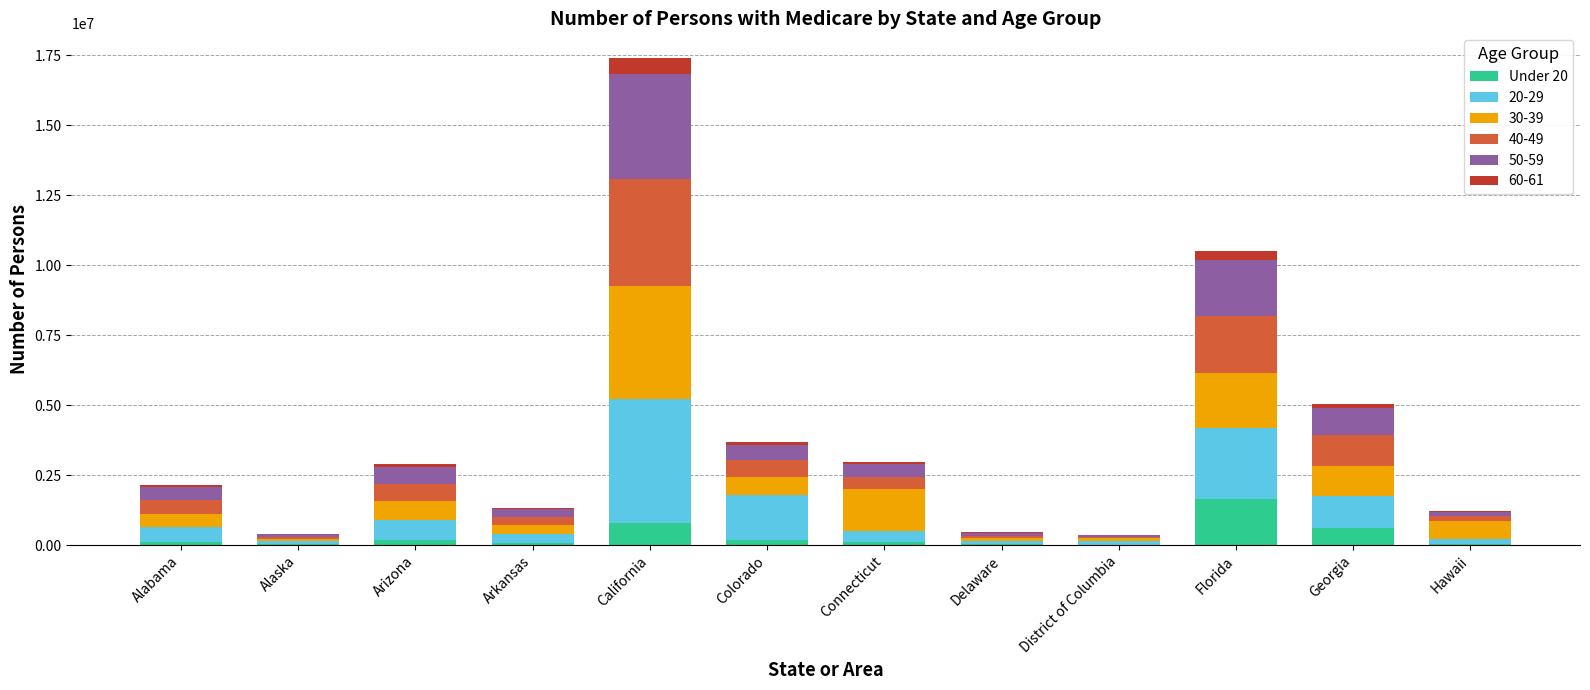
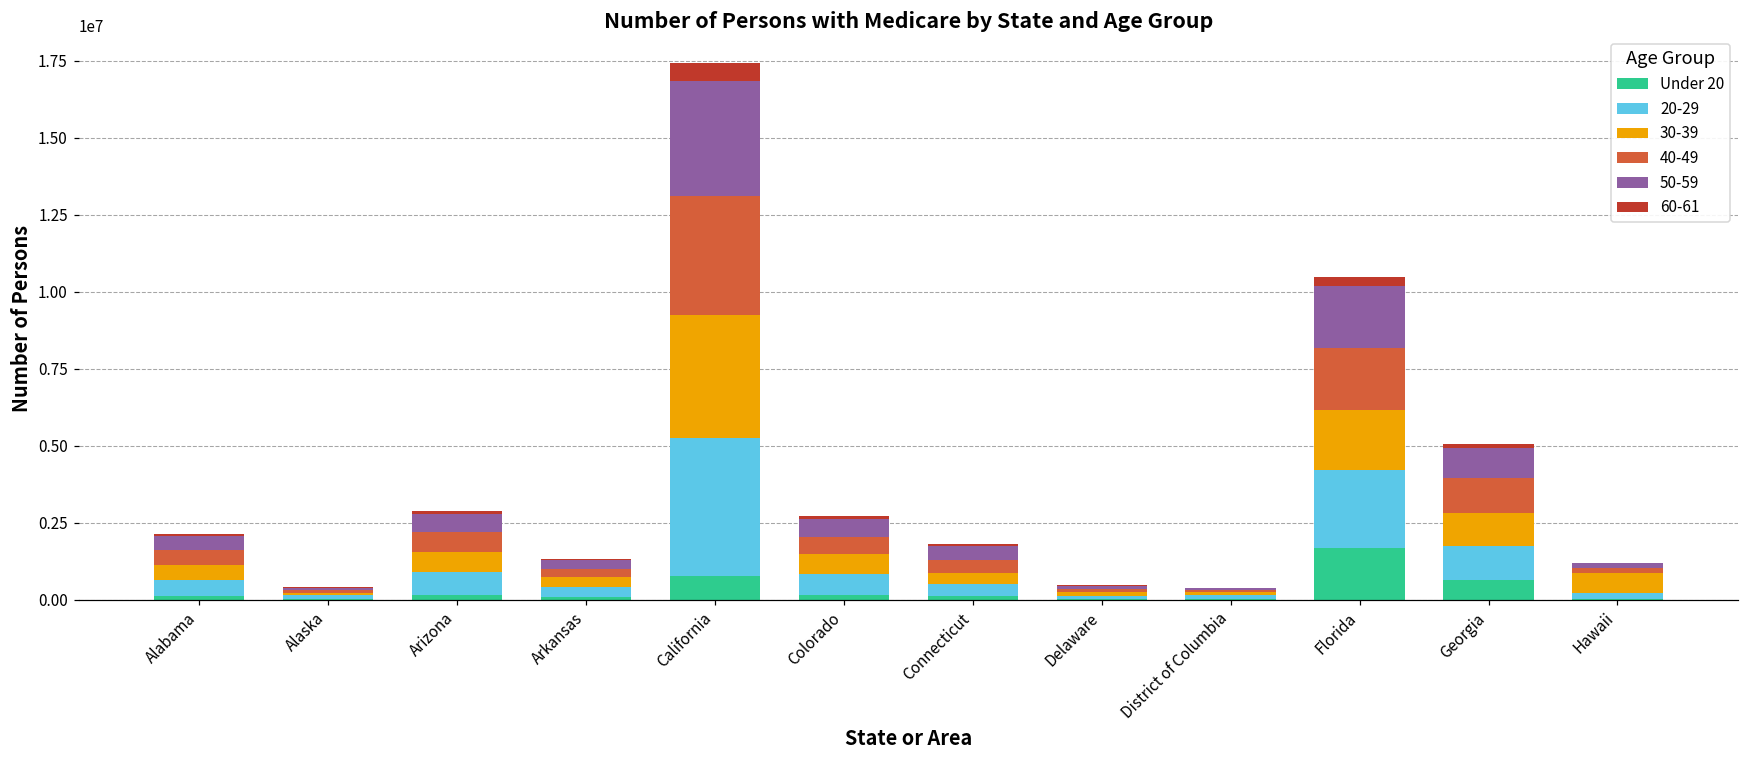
  {
    "Under 20": {
      "Alabama": 100000,
      "Arizona": 200000,
      "California": 800000,
      "Colorado": 200000,
      "Connecticut": 100000,
      "Florida": 1700000,
      "Georgia": 600000
    },
    "20-29": {
      "Alabama": 500000,
      "Alaska": 100000,
      "Arizona": 700000,
      "Arkansas": 300000,
      "California": 4500000,
-     "Colorado": 1600000,
+     "Colorado": 700000,
      "Connecticut": 400000,
      "Delaware": 100000,
      "District of Columbia": 100000,
      "Florida": 2500000,
      "Georgia": 1100000,
      "Hawaii": 200000
    },
    "30-39": {
      "Alabama": 500000,
      "Alaska": 100000,
      "Arizona": 700000,
      "Arkansas": 300000,
      "California": 4000000,
      "Colorado": 600000,
-     "Connecticut": 1500000,
+     "Connecticut": 400000,
      "Delaware": 100000,
      "District of Columbia": 100000,
      "Florida": 2000000,
      "Georgia": 1100000,
      "Hawaii": 700000
    },
    "50-59": {
      "Alabama": 500000,
      "Arizona": 600000,
      "Arkansas": 300000,
      "California": 3700000,
      "Colorado": 600000,
      "Connecticut": 500000,
      "Delaware": 100000,
      "Florida": 2000000,
      "Georgia": 1000000,
      "Hawaii": 100000
    }
  }
